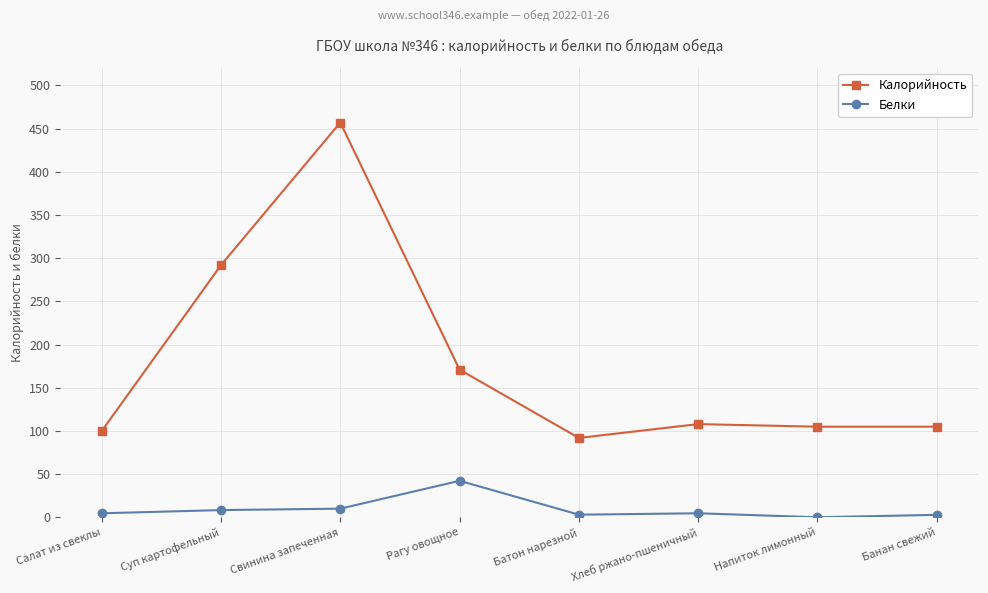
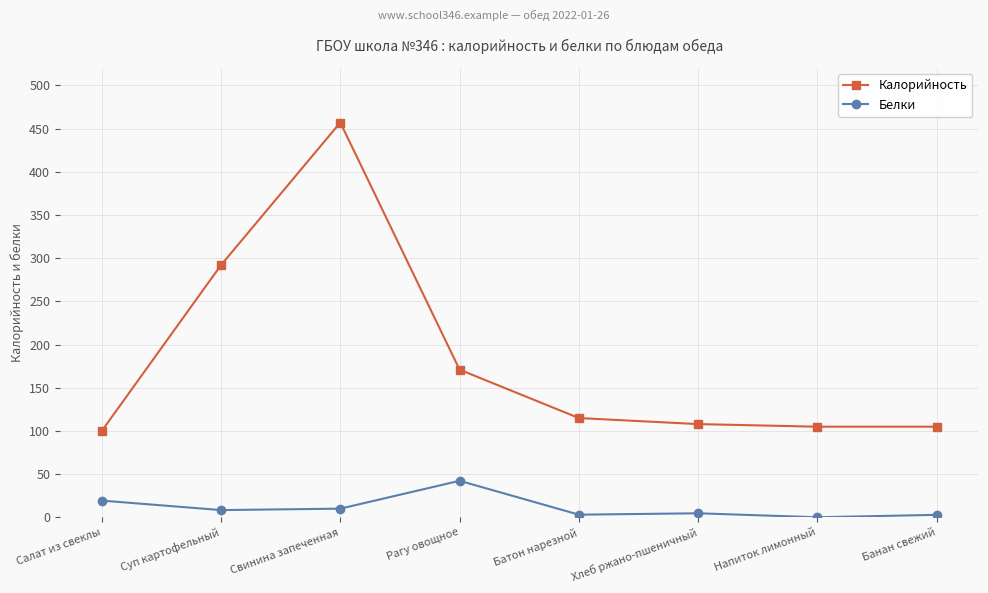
  {
    "Калорийность": {
      "Салат из свеклы": 100,
      "Суп картофельный": 290,
      "Свинина запеченная": 460,
      "Рагу овощное": 170,
-     "Батон нарезной": 90,
+     "Батон нарезной": 120,
      "Хлеб ржано-пшеничный": 110,
      "Напиток лимонный": 110,
      "Банан свежий": 110
    },
    "Белки": {
-     "Салат из свеклы": 0,
+     "Салат из свеклы": 20,
      "Суп картофельный": 10,
      "Свинина запеченная": 10,
      "Рагу овощное": 40,
      "Батон нарезной": 0,
      "Хлеб ржано-пшеничный": 0,
      "Напиток лимонный": 0,
      "Банан свежий": 0
    }
  }
